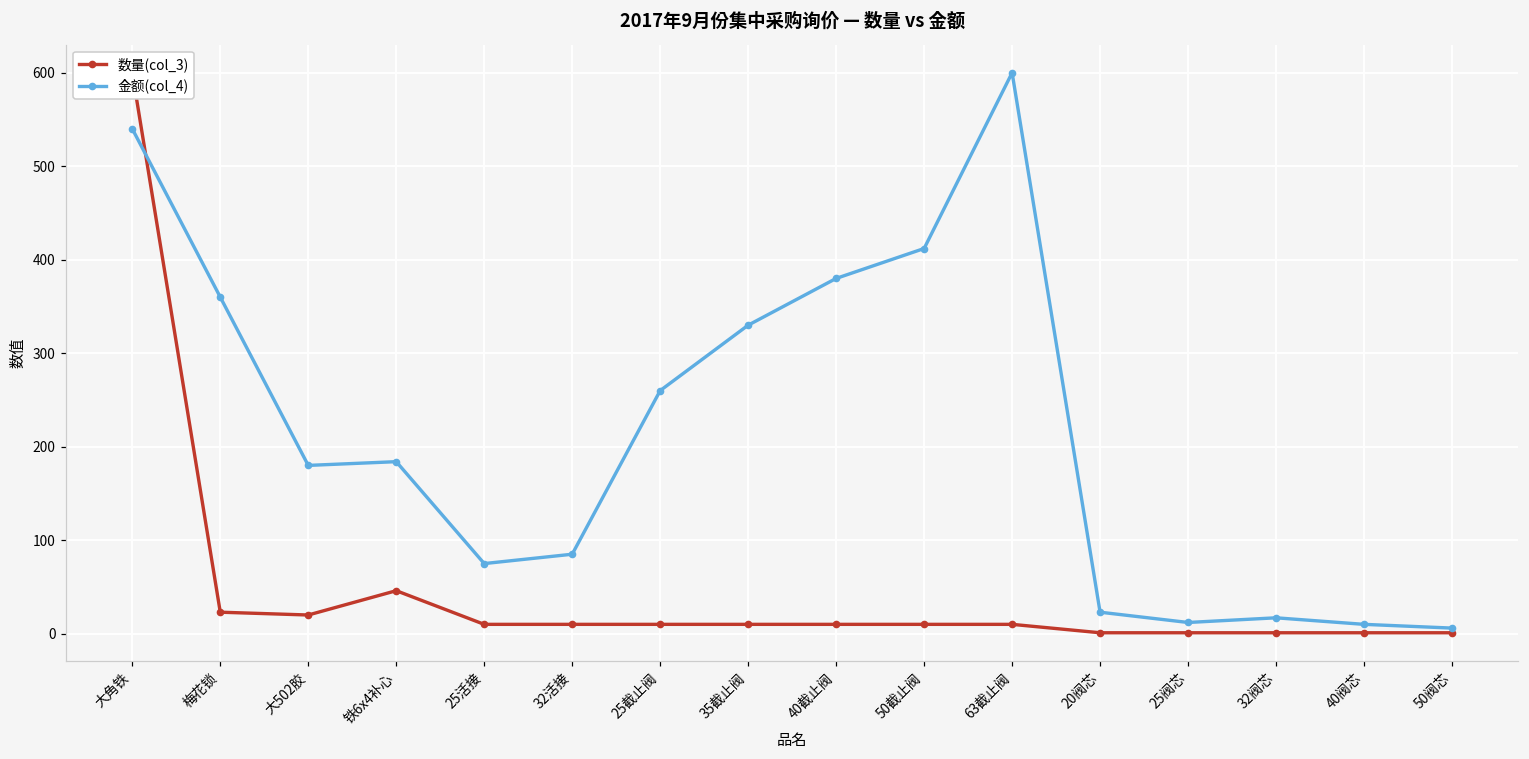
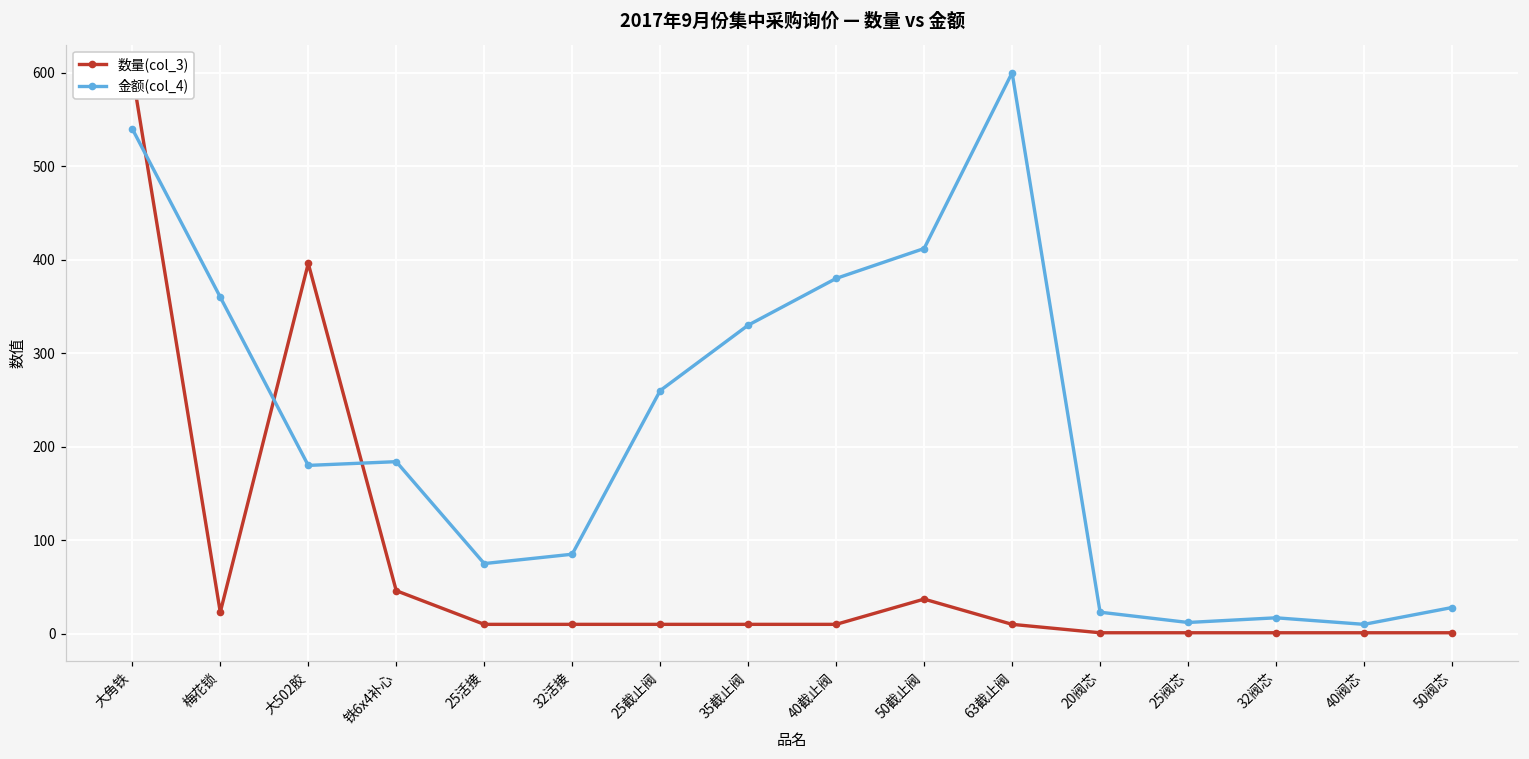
  {
    "数量(col_3)": {
      "梅花锁": 20,
-     "大502胶": 20,
+     "大502胶": 400,
      "铁6x4补心": 50,
      "25活接": 10,
      "32活接": 10,
      "25截止阀": 10,
      "35截止阀": 10,
      "40截止阀": 10,
-     "50截止阀": 10,
+     "50截止阀": 40,
      "63截止阀": 10,
      "20阀芯": 0,
      "25阀芯": 0,
      "32阀芯": 0,
      "40阀芯": 0,
      "50阀芯": 0
    },
    "金额(col_4)": {
      "大角铁": 540,
      "梅花锁": 360,
      "大502胶": 180,
      "铁6x4补心": 180,
      "25活接": 80,
      "32活接": 90,
      "25截止阀": 260,
      "35截止阀": 330,
      "40截止阀": 380,
      "50截止阀": 410,
      "63截止阀": 600,
      "20阀芯": 20,
      "25阀芯": 10,
      "32阀芯": 20,
      "40阀芯": 10,
-     "50阀芯": 10
+     "50阀芯": 30
    }
  }
